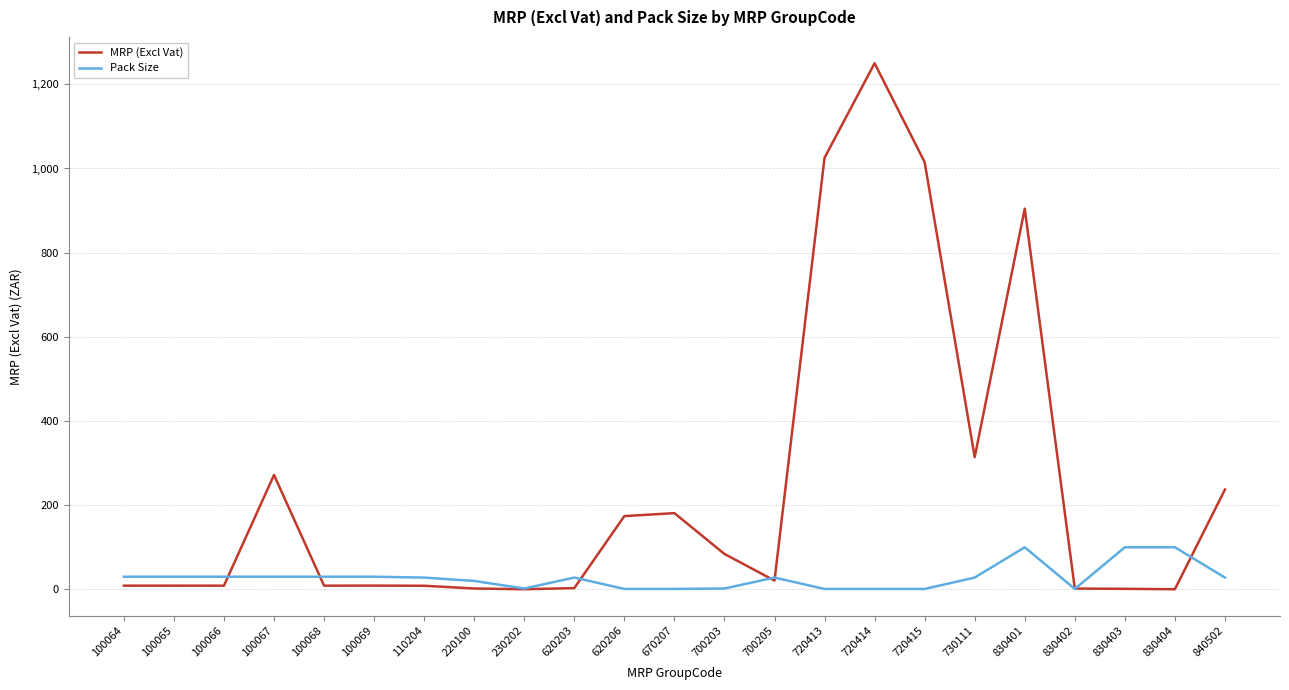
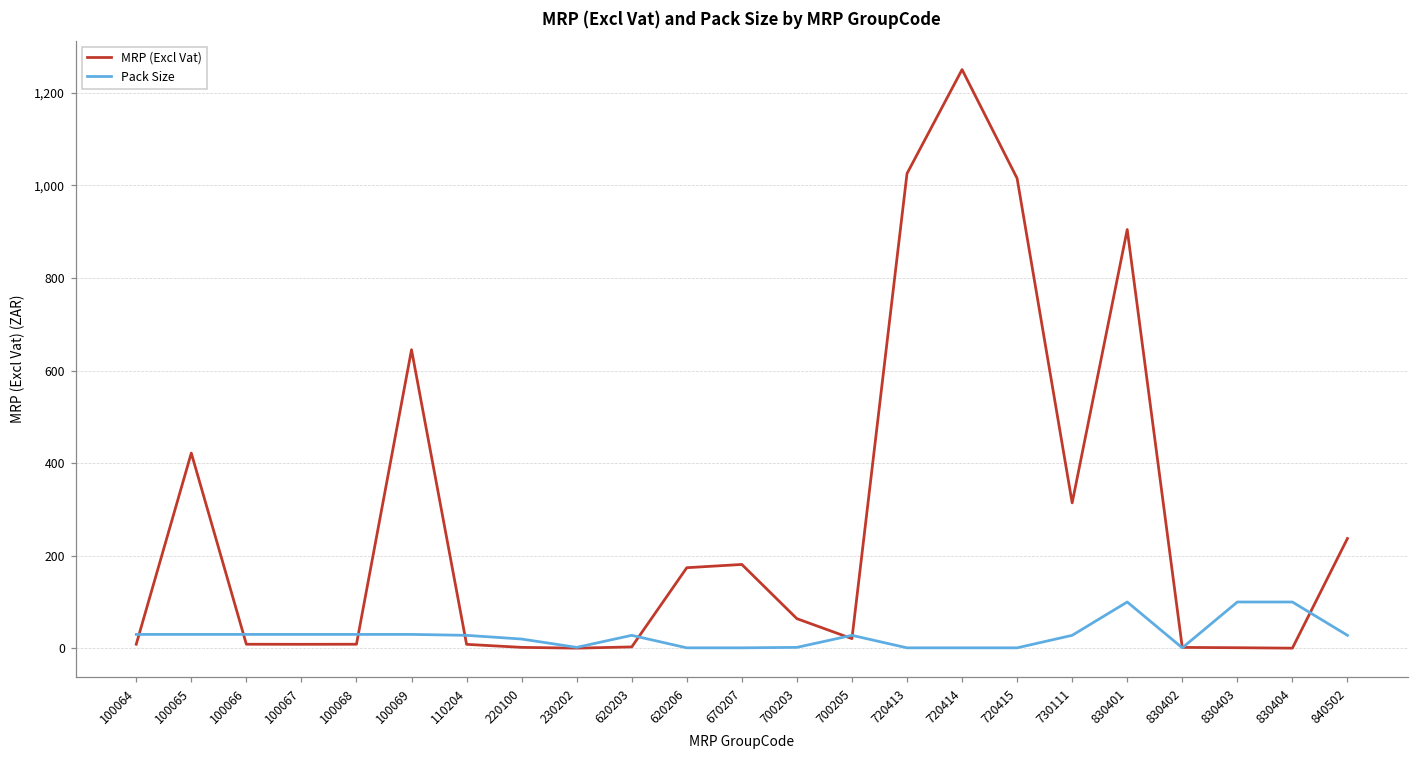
  {
    "MRP (Excl Vat)": {
      "100064": "10",
-     "100065": "10",
+     "100065": "420",
      "100066": "10",
-     "100067": "270",
+     "100067": "10",
      "100068": "10",
-     "100069": "10",
+     "100069": "640",
      "110204": "10",
      "220100": "0",
      "620203": "0",
      "620206": "170",
      "670207": "180",
-     "700203": "80",
+     "700203": "60",
      "700205": "20",
      "720413": "1,030",
      "720414": "1,250",
      "720415": "1,010",
      "730111": "310",
      "830401": "900",
      "830403": "0",
      "830404": "0",
      "840502": "240"
    },
    "Pack Size": {
      "100064": "30",
      "100065": "30",
      "100066": "30",
      "100067": "30",
      "100068": "30",
      "100069": "30",
      "110204": "30",
      "220100": "20",
      "620203": "30",
      "620206": "0",
      "670207": "0",
      "700203": "0",
      "700205": "30",
      "720413": "0",
      "720414": "0",
      "720415": "0",
      "730111": "30",
      "830401": "100",
      "830403": "100",
      "830404": "100",
      "840502": "30"
    }
  }
